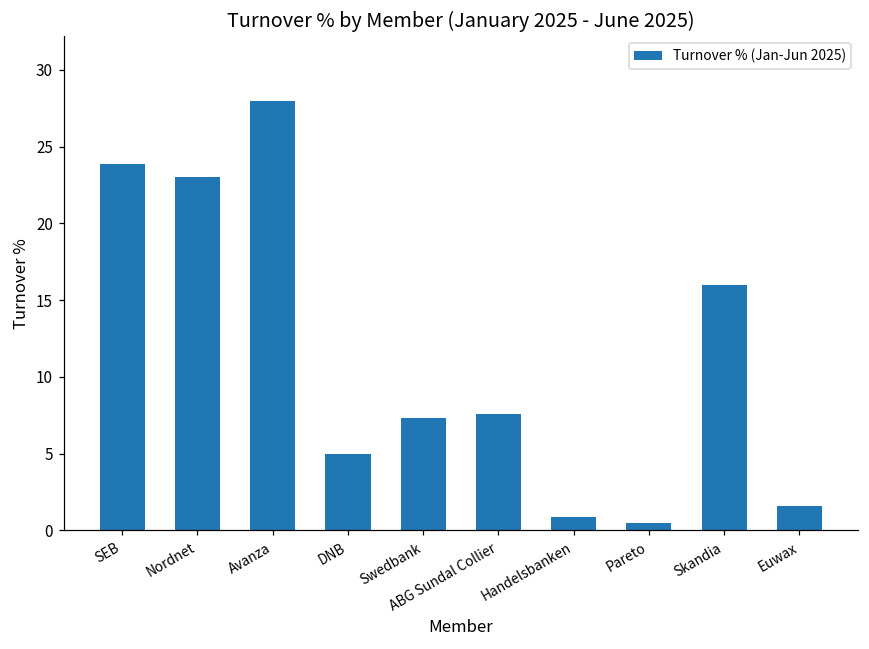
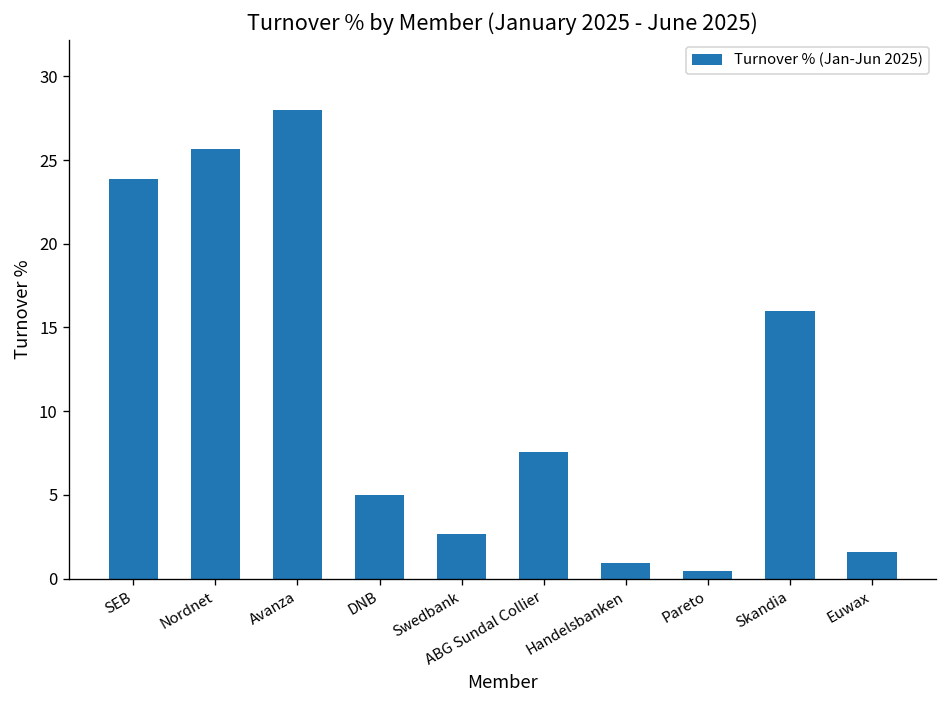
  {
    "SEB": 23.9,
-   "Nordnet": 23.0,
+   "Nordnet": 25.7,
    "Avanza": 28.0,
    "DNB": 5.0,
-   "Swedbank": 7.3,
+   "Swedbank": 2.6,
    "ABG Sundal Collier": 7.6,
    "Handelsbanken": 0.9,
    "Pareto": 0.5,
    "Skandia": 16.0,
    "Euwax": 1.6
  }
